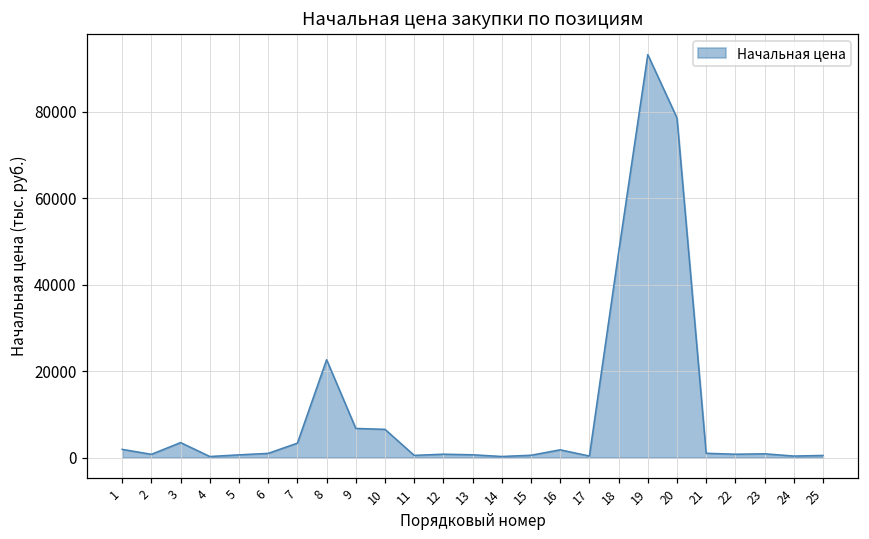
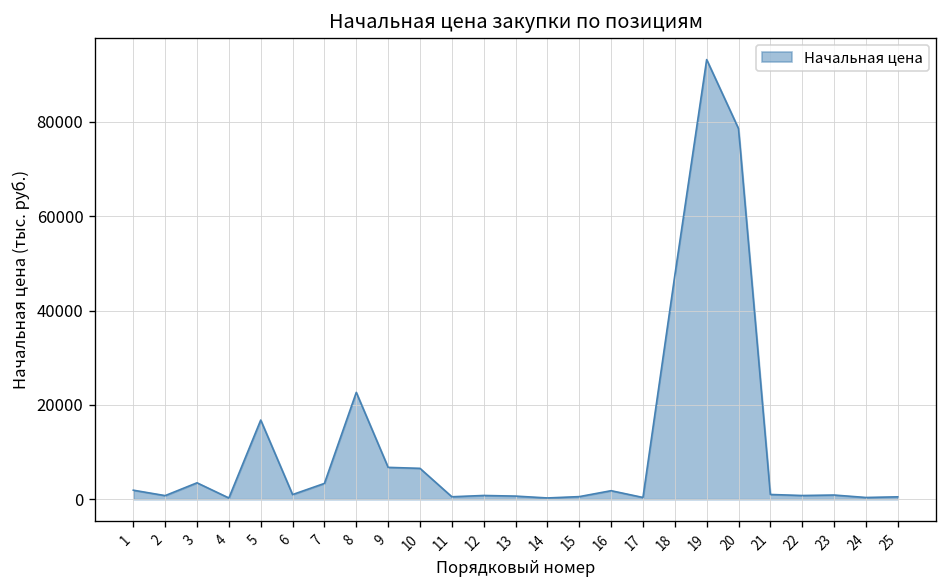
  {
    "1": 2000,
    "2": 1000,
    "3": 3000,
    "4": 0,
-   "5": 1000,
+   "5": 17000,
    "6": 1000,
    "7": 3000,
    "8": 23000,
    "9": 7000,
    "10": 7000,
    "11": 1000,
    "12": 1000,
    "13": 1000,
    "14": 0,
    "15": 1000,
    "16": 2000,
    "17": 0,
    "18": 47000,
    "19": 93000,
    "20": 79000,
    "21": 1000,
    "22": 1000,
    "23": 1000,
    "24": 0,
    "25": 1000
  }
